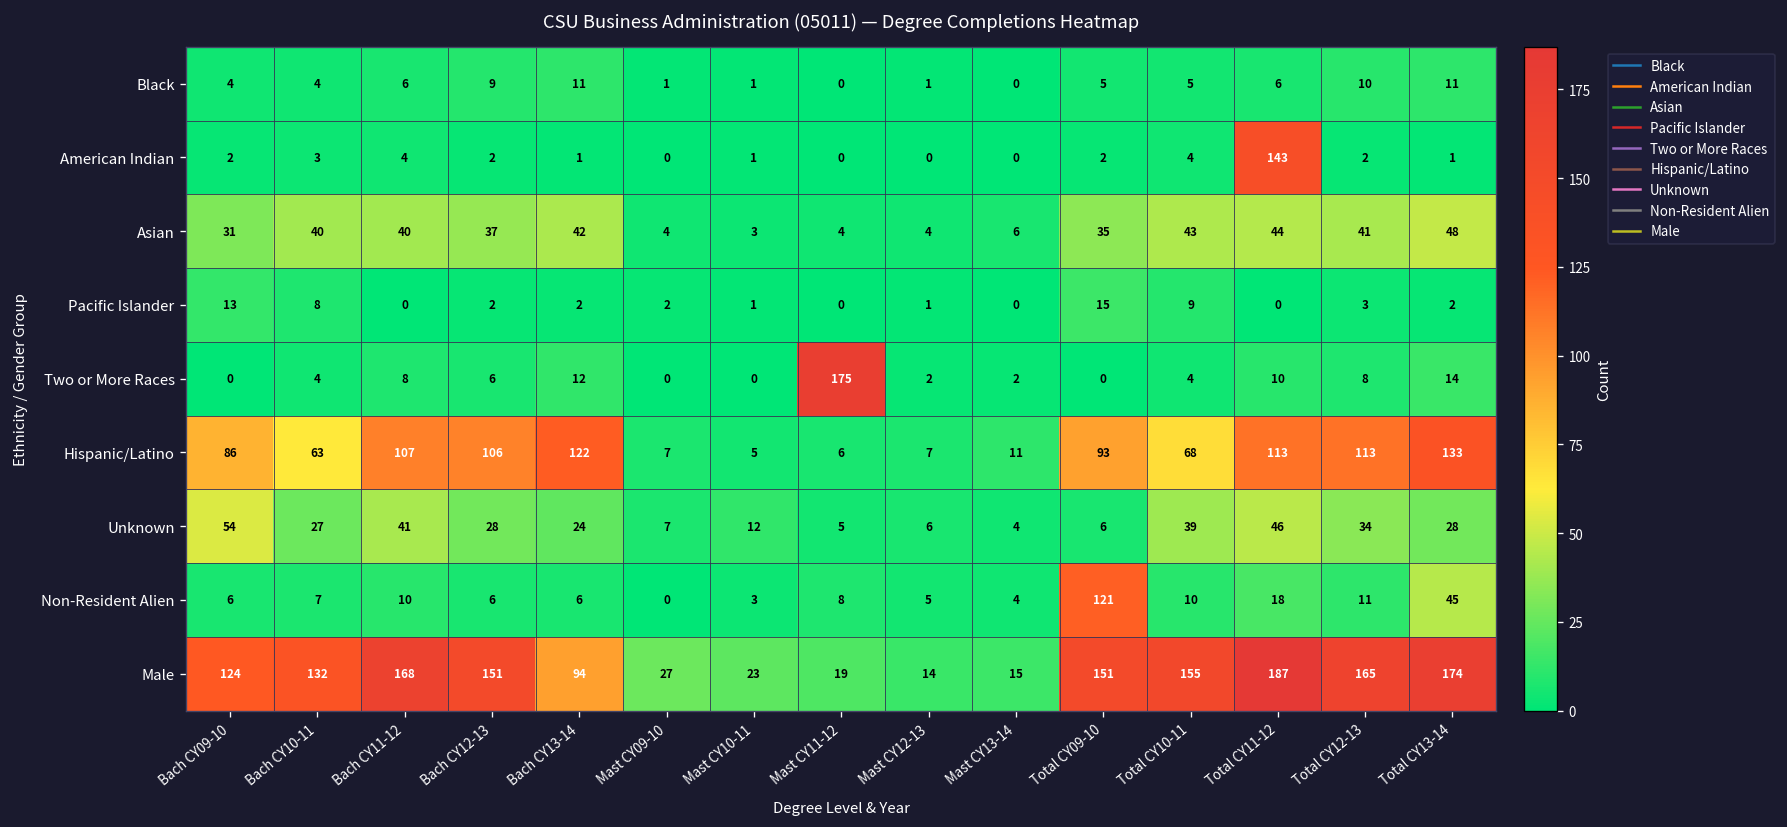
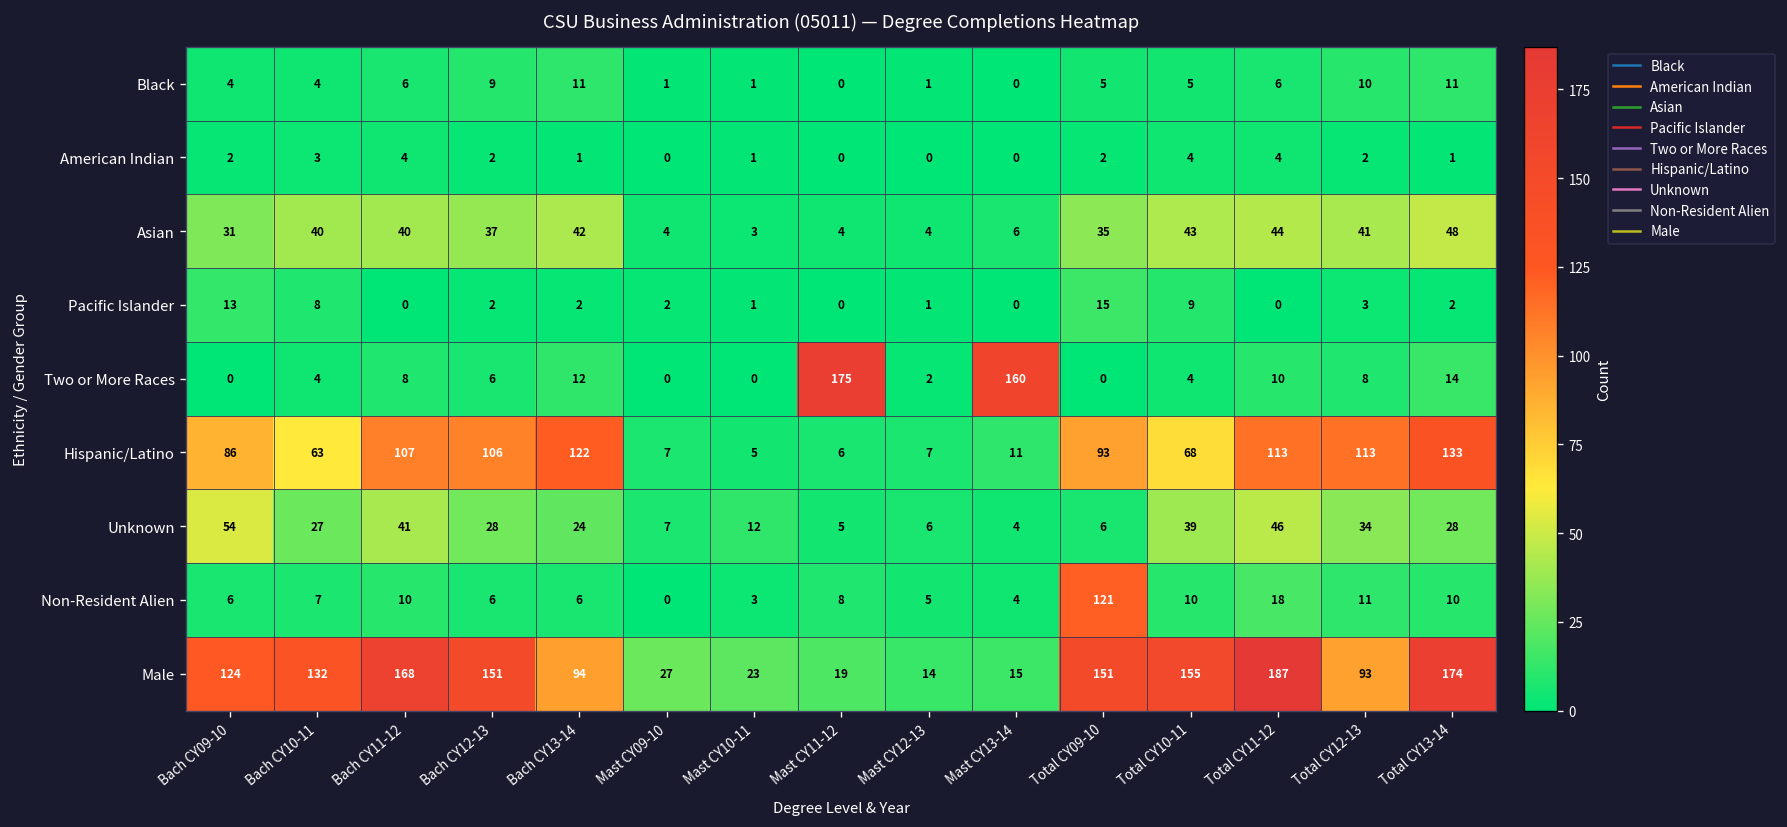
  {
    "Black": {
      "Bach CY09-10": 4,
      "Bach CY10-11": 4,
      "Bach CY11-12": 6,
      "Bach CY12-13": 9,
      "Bach CY13-14": 11,
      "Mast CY09-10": 1,
      "Mast CY10-11": 1,
      "Mast CY11-12": 0,
      "Mast CY12-13": 1,
      "Mast CY13-14": 0,
      "Total CY09-10": 5,
      "Total CY10-11": 5,
      "Total CY11-12": 6,
      "Total CY12-13": 10,
      "Total CY13-14": 11
    },
    "American Indian": {
      "Bach CY09-10": 2,
      "Bach CY10-11": 3,
      "Bach CY11-12": 4,
      "Bach CY12-13": 2,
      "Bach CY13-14": 1,
      "Mast CY09-10": 0,
      "Mast CY10-11": 1,
      "Mast CY11-12": 0,
      "Mast CY12-13": 0,
      "Mast CY13-14": 0,
      "Total CY09-10": 2,
      "Total CY10-11": 4,
-     "Total CY11-12": 143,
+     "Total CY11-12": 4,
      "Total CY12-13": 2,
      "Total CY13-14": 1
    },
    "Asian": {
      "Bach CY09-10": 31,
      "Bach CY10-11": 40,
      "Bach CY11-12": 40,
      "Bach CY12-13": 37,
      "Bach CY13-14": 42,
      "Mast CY09-10": 4,
      "Mast CY10-11": 3,
      "Mast CY11-12": 4,
      "Mast CY12-13": 4,
      "Mast CY13-14": 6,
      "Total CY09-10": 35,
      "Total CY10-11": 43,
      "Total CY11-12": 44,
      "Total CY12-13": 41,
      "Total CY13-14": 48
    },
    "Pacific Islander": {
      "Bach CY09-10": 13,
      "Bach CY10-11": 8,
      "Bach CY11-12": 0,
      "Bach CY12-13": 2,
      "Bach CY13-14": 2,
      "Mast CY09-10": 2,
      "Mast CY10-11": 1,
      "Mast CY11-12": 0,
      "Mast CY12-13": 1,
      "Mast CY13-14": 0,
      "Total CY09-10": 15,
      "Total CY10-11": 9,
      "Total CY11-12": 0,
      "Total CY12-13": 3,
      "Total CY13-14": 2
    },
    "Two or More Races": {
      "Bach CY09-10": 0,
      "Bach CY10-11": 4,
      "Bach CY11-12": 8,
      "Bach CY12-13": 6,
      "Bach CY13-14": 12,
      "Mast CY09-10": 0,
      "Mast CY10-11": 0,
      "Mast CY11-12": 175,
      "Mast CY12-13": 2,
-     "Mast CY13-14": 2,
+     "Mast CY13-14": 160,
      "Total CY09-10": 0,
      "Total CY10-11": 4,
      "Total CY11-12": 10,
      "Total CY12-13": 8,
      "Total CY13-14": 14
    },
    "Hispanic/Latino": {
      "Bach CY09-10": 86,
      "Bach CY10-11": 63,
      "Bach CY11-12": 107,
      "Bach CY12-13": 106,
      "Bach CY13-14": 122,
      "Mast CY09-10": 7,
      "Mast CY10-11": 5,
      "Mast CY11-12": 6,
      "Mast CY12-13": 7,
      "Mast CY13-14": 11,
      "Total CY09-10": 93,
      "Total CY10-11": 68,
      "Total CY11-12": 113,
      "Total CY12-13": 113,
      "Total CY13-14": 133
    },
    "Unknown": {
      "Bach CY09-10": 54,
      "Bach CY10-11": 27,
      "Bach CY11-12": 41,
      "Bach CY12-13": 28,
      "Bach CY13-14": 24,
      "Mast CY09-10": 7,
      "Mast CY10-11": 12,
      "Mast CY11-12": 5,
      "Mast CY12-13": 6,
      "Mast CY13-14": 4,
      "Total CY09-10": 6,
      "Total CY10-11": 39,
      "Total CY11-12": 46,
      "Total CY12-13": 34,
      "Total CY13-14": 28
    },
    "Non-Resident Alien": {
      "Bach CY09-10": 6,
      "Bach CY10-11": 7,
      "Bach CY11-12": 10,
      "Bach CY12-13": 6,
      "Bach CY13-14": 6,
      "Mast CY09-10": 0,
      "Mast CY10-11": 3,
      "Mast CY11-12": 8,
      "Mast CY12-13": 5,
      "Mast CY13-14": 4,
      "Total CY09-10": 121,
      "Total CY10-11": 10,
      "Total CY11-12": 18,
      "Total CY12-13": 11,
-     "Total CY13-14": 45
+     "Total CY13-14": 10
    },
    "Male": {
      "Bach CY09-10": 124,
      "Bach CY10-11": 132,
      "Bach CY11-12": 168,
      "Bach CY12-13": 151,
      "Bach CY13-14": 94,
      "Mast CY09-10": 27,
      "Mast CY10-11": 23,
      "Mast CY11-12": 19,
      "Mast CY12-13": 14,
      "Mast CY13-14": 15,
      "Total CY09-10": 151,
      "Total CY10-11": 155,
      "Total CY11-12": 187,
-     "Total CY12-13": 165,
+     "Total CY12-13": 93,
      "Total CY13-14": 174
    }
  }
